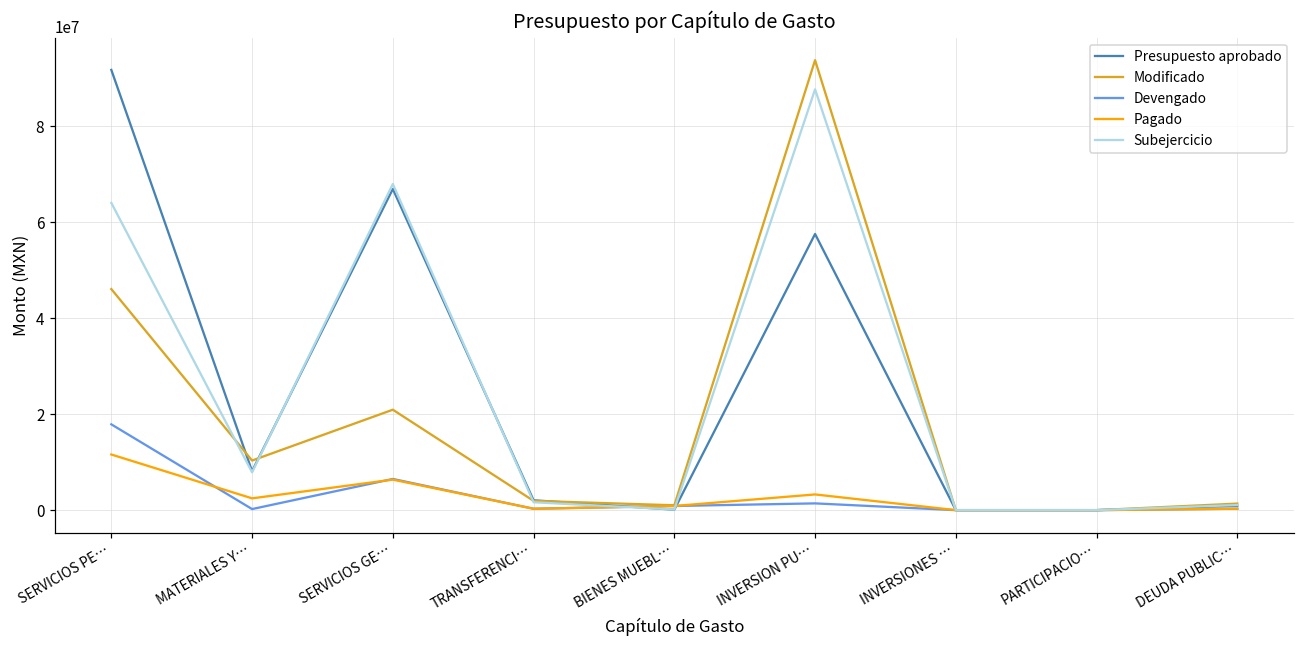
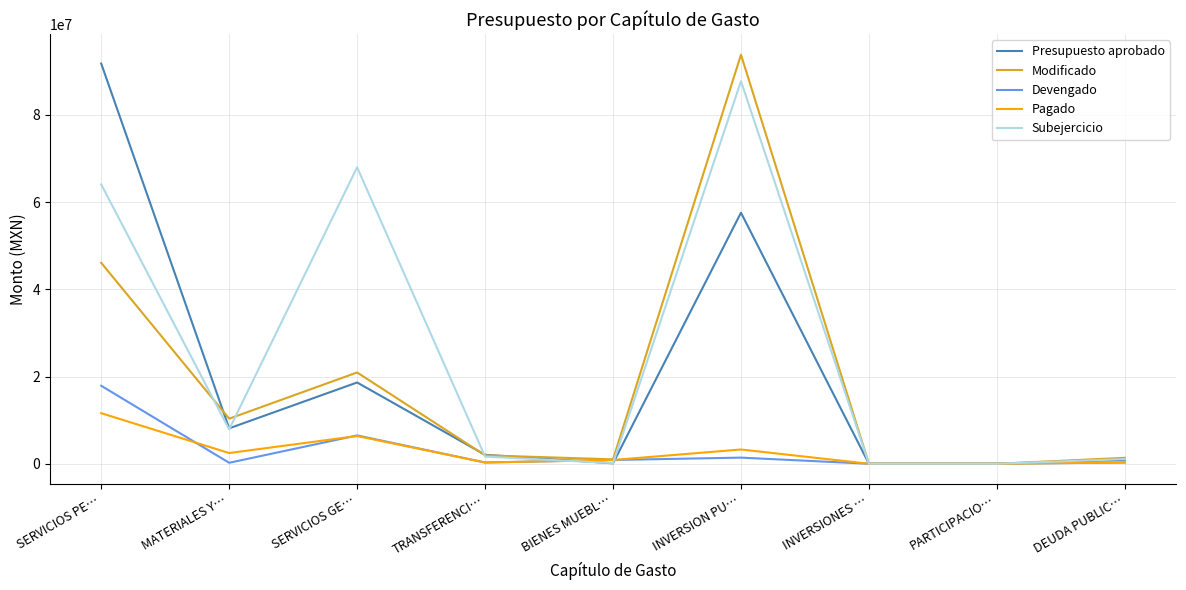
  {
    "Presupuesto aprobado": {
      "SERVICIOS PE…": 92000000,
-     "SERVICIOS GE…": 67000000,
+     "SERVICIOS GE…": 19000000,
      "INVERSION PU…": 58000000
    },
    "Devengado": {
      "SERVICIOS PE…": 18000000,
      "MATERIALES Y…": 0,
      "INVERSION PU…": 1000000
    },
    "Subejercicio": {
      "SERVICIOS PE…": 64000000,
      "SERVICIOS GE…": 68000000,
      "INVERSION PU…": 88000000
    }
  }
